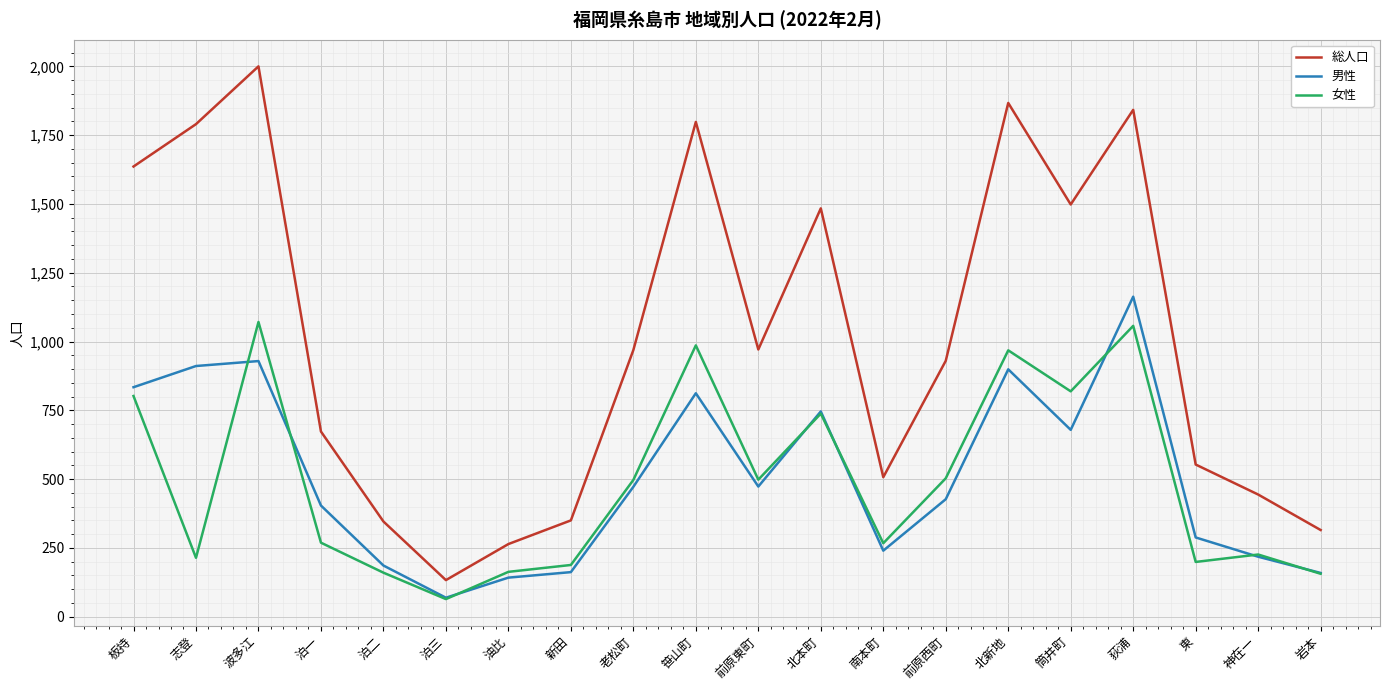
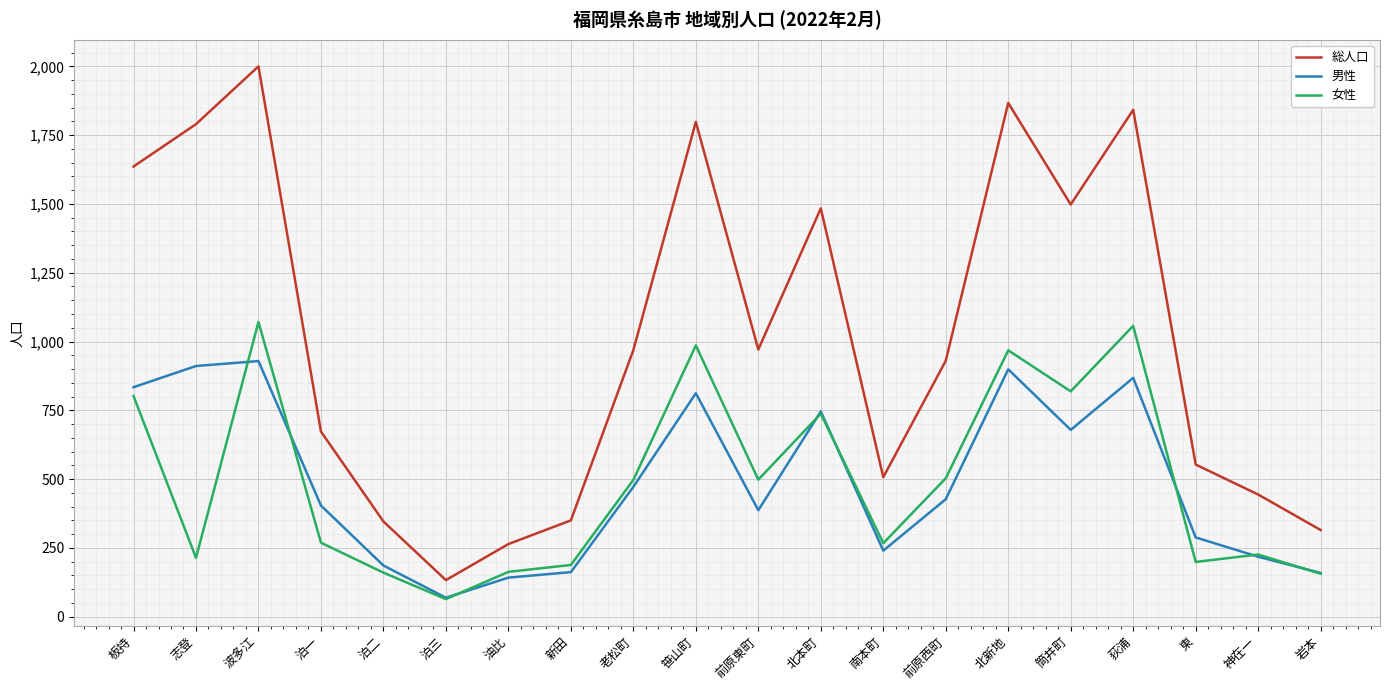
  {
    "総人口": {
      "板持": "1,640",
      "志登": "1,790",
      "波多江": "2,000",
      "泊一": "670",
      "泊二": "350",
      "泊三": "130",
      "油比": "260",
      "新田": "350",
      "老松町": "970",
      "笹山町": "1,800",
      "前原東町": "970",
      "北本町": "1,480",
      "南本町": "510",
      "前原西町": "930",
      "北新地": "1,870",
      "筒井町": "1,500",
      "荻浦": "1,840",
      "東": "550",
      "神在一": "440",
      "岩本": "320"
    },
    "男性": {
      "板持": "830",
      "志登": "910",
      "波多江": "930",
      "泊一": "400",
      "泊二": "190",
      "油比": "140",
      "新田": "160",
      "老松町": "470",
      "笹山町": "810",
-     "前原東町": "470",
+     "前原東町": "390",
      "南本町": "240",
      "前原西町": "430",
      "北新地": "900",
      "筒井町": "680",
-     "荻浦": "1,160",
+     "荻浦": "870",
      "東": "290"
    },
    "女性": {
      "板持": "800",
      "志登": "210",
      "波多江": "1,070",
      "泊一": "270",
      "泊二": "160",
      "油比": "160",
      "新田": "190",
      "老松町": "500",
      "笹山町": "990",
      "前原東町": "500",
      "南本町": "270",
      "前原西町": "500",
      "北新地": "970",
      "筒井町": "820",
      "荻浦": "1,060",
      "東": "200"
    }
  }
